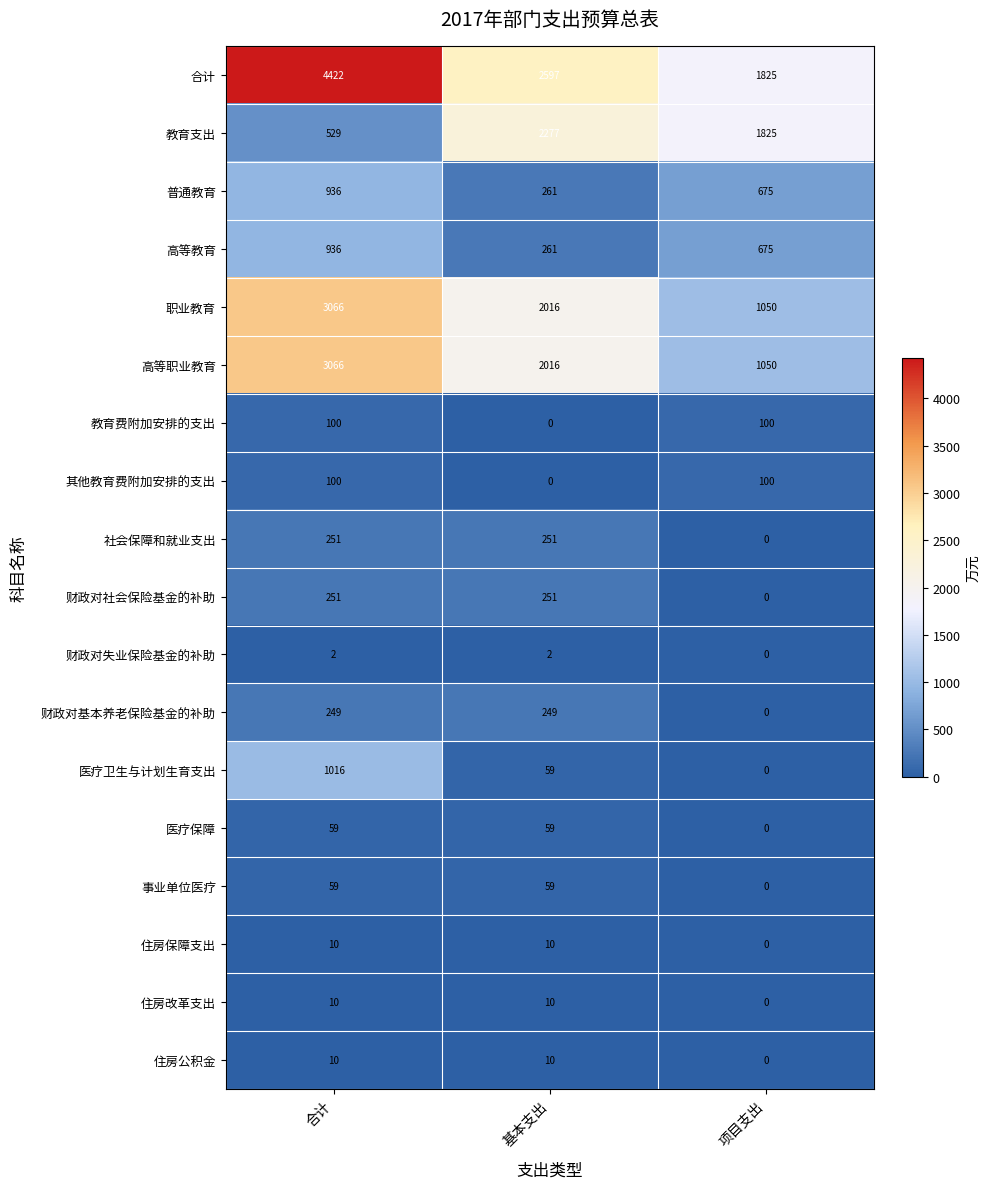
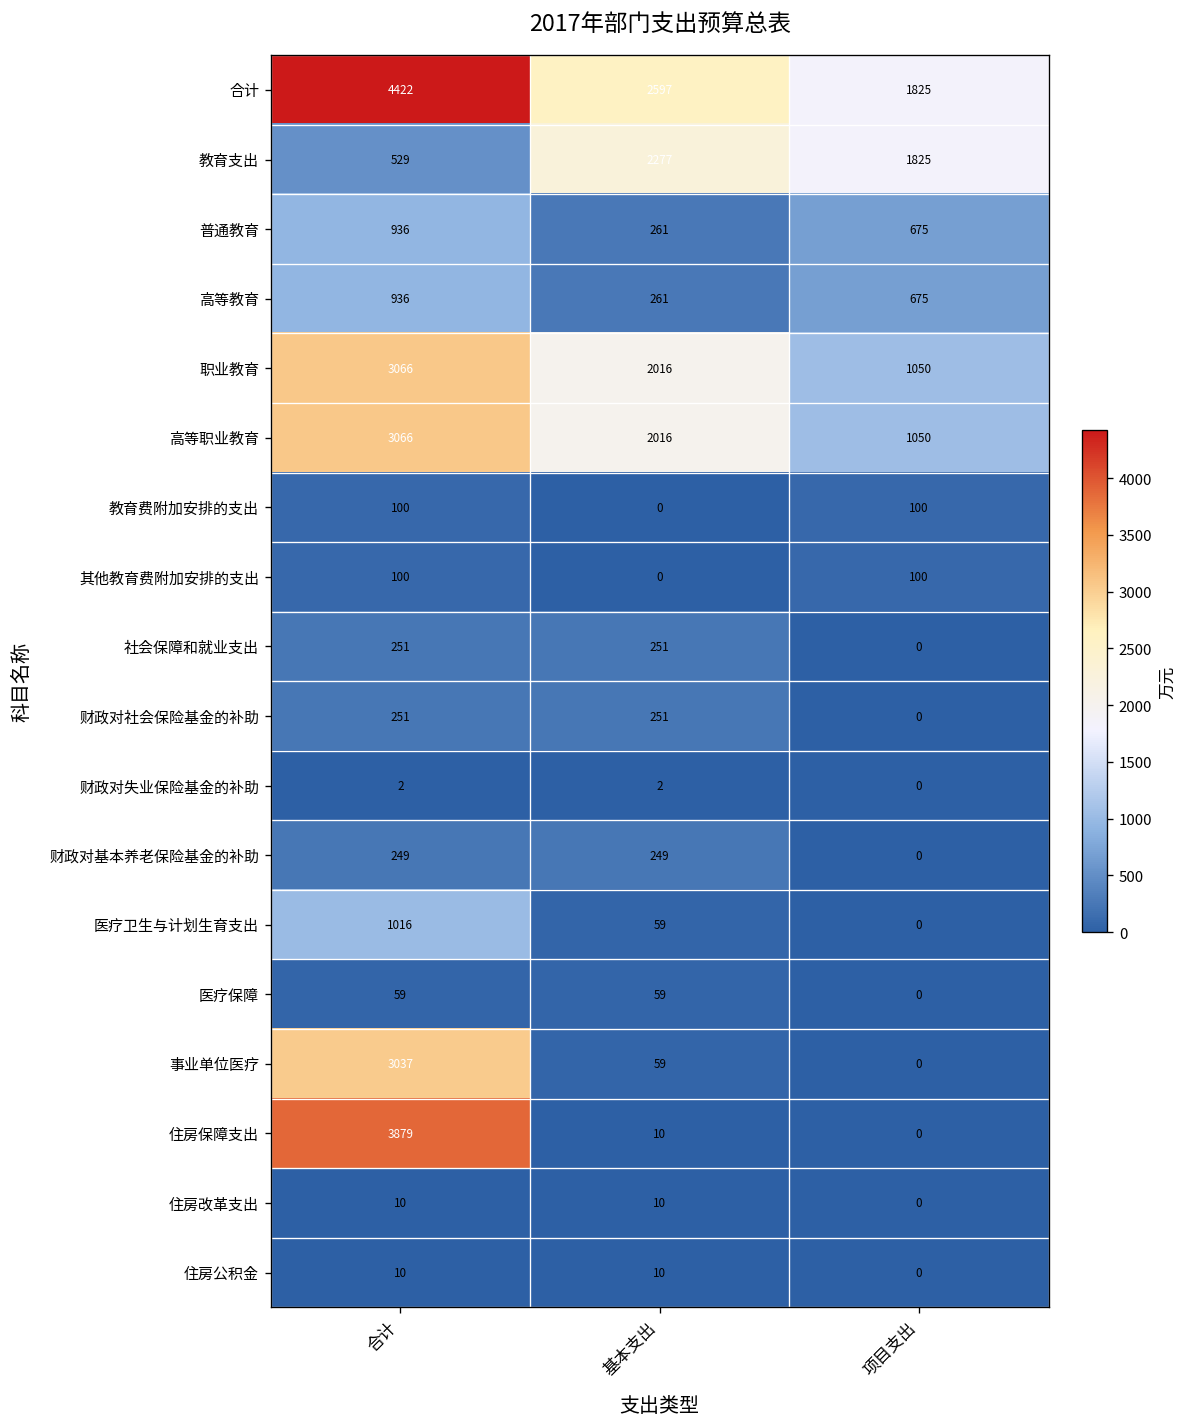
  {
    "合计": {
      "合计": 4422,
      "基本支出": 2597,
      "项目支出": 1825
    },
    "教育支出": {
      "合计": 529,
      "项目支出": 1825
    },
    "普通教育": {
      "合计": 936,
      "基本支出": 261,
      "项目支出": 675
    },
    "高等教育": {
      "合计": 936,
      "基本支出": 261,
      "项目支出": 675
    },
    "职业教育": {
      "合计": 3066,
      "基本支出": 2016,
      "项目支出": 1050
    },
    "高等职业教育": {
      "合计": 3066,
      "基本支出": 2016,
      "项目支出": 1050
    },
    "教育费附加安排的支出": {
      "合计": 100,
      "基本支出": 0,
      "项目支出": 100
    },
    "其他教育费附加安排的支出": {
      "合计": 100,
      "基本支出": 0,
      "项目支出": 100
    },
    "社会保障和就业支出": {
      "合计": 251,
      "基本支出": 251,
      "项目支出": 0
    },
    "财政对社会保险基金的补助": {
      "合计": 251,
      "基本支出": 251,
      "项目支出": 0
    },
    "财政对失业保险基金的补助": {
      "合计": 2,
      "基本支出": 2,
      "项目支出": 0
    },
    "财政对基本养老保险基金的补助": {
      "合计": 249,
      "基本支出": 249,
      "项目支出": 0
    },
    "医疗卫生与计划生育支出": {
      "合计": 1016,
      "基本支出": 59,
      "项目支出": 0
    },
    "医疗保障": {
      "合计": 59,
      "基本支出": 59,
      "项目支出": 0
    },
    "事业单位医疗": {
-     "合计": 59,
+     "合计": 3037,
      "基本支出": 59,
      "项目支出": 0
    },
    "住房保障支出": {
-     "合计": 10,
+     "合计": 3879,
      "基本支出": 10,
      "项目支出": 0
    },
    "住房改革支出": {
      "合计": 10,
      "基本支出": 10,
      "项目支出": 0
    },
    "住房公积金": {
      "合计": 10,
      "基本支出": 10,
      "项目支出": 0
    }
  }
